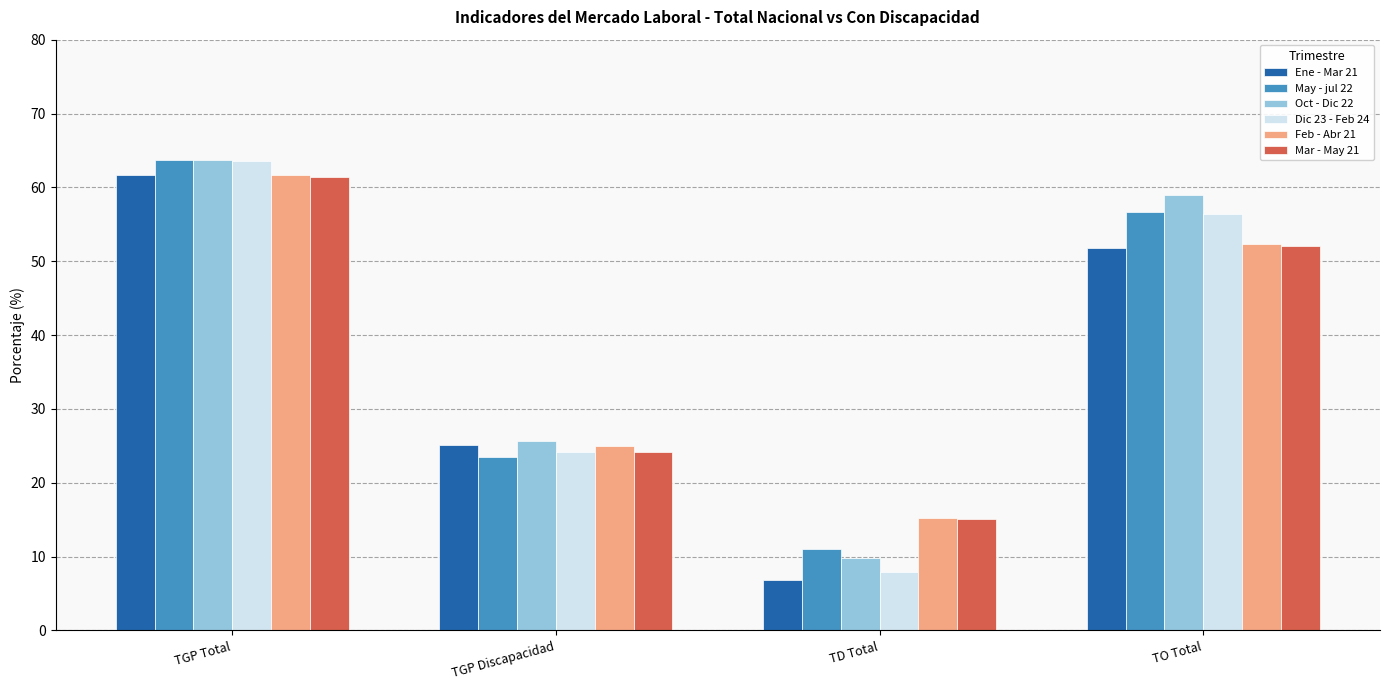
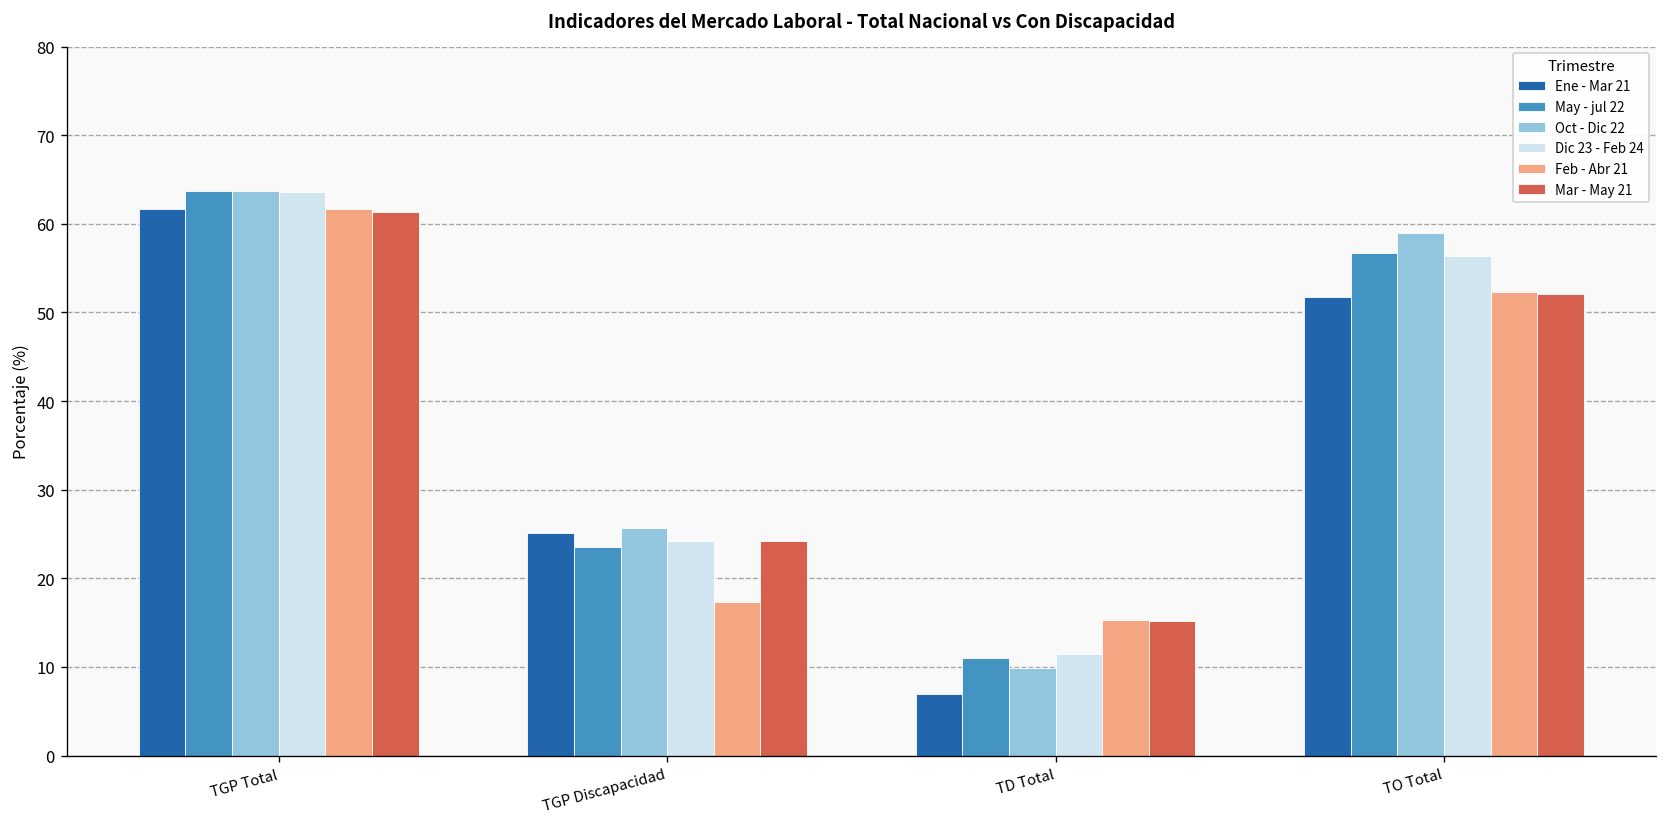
  {
    "Ene - Mar 21": {
      "TGP Total": 62,
      "TGP Discapacidad": 25,
      "TD Total": 7,
      "TO Total": 52
    },
    "May - jul 22": {
      "TGP Total": 64,
      "TGP Discapacidad": 24,
      "TD Total": 11,
      "TO Total": 57
    },
    "Oct - Dic 22": {
      "TGP Total": 64,
      "TGP Discapacidad": 26,
      "TD Total": 10,
      "TO Total": 59
    },
    "Dic 23 - Feb 24": {
      "TGP Total": 64,
      "TGP Discapacidad": 24,
-     "TD Total": 8,
+     "TD Total": 11,
      "TO Total": 56
    },
    "Feb - Abr 21": {
      "TGP Total": 62,
-     "TGP Discapacidad": 25,
+     "TGP Discapacidad": 17,
      "TD Total": 15,
      "TO Total": 52
    },
    "Mar - May 21": {
      "TGP Total": 61,
      "TGP Discapacidad": 24,
      "TD Total": 15,
      "TO Total": 52
    }
  }
